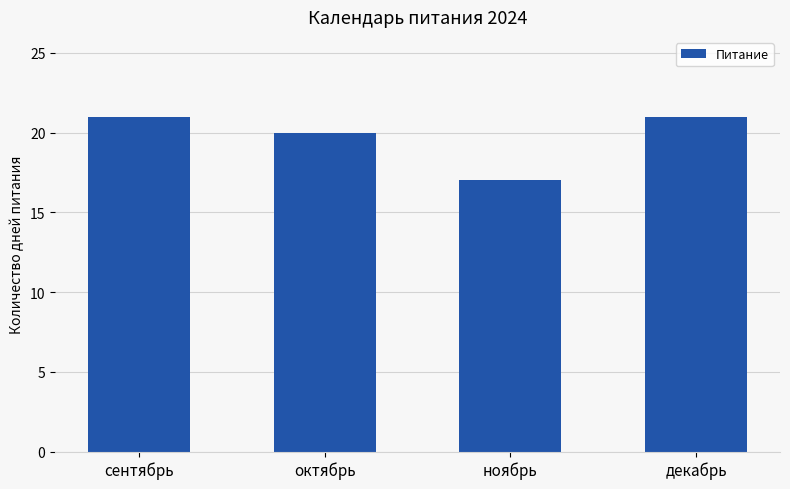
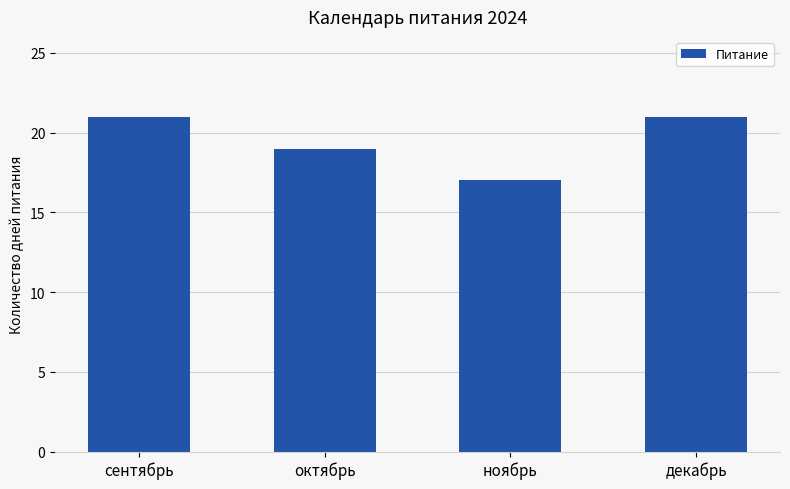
  {
    "сентябрь": 21,
-   "октябрь": 20,
+   "октябрь": 19,
    "ноябрь": 17,
    "декабрь": 21
  }
